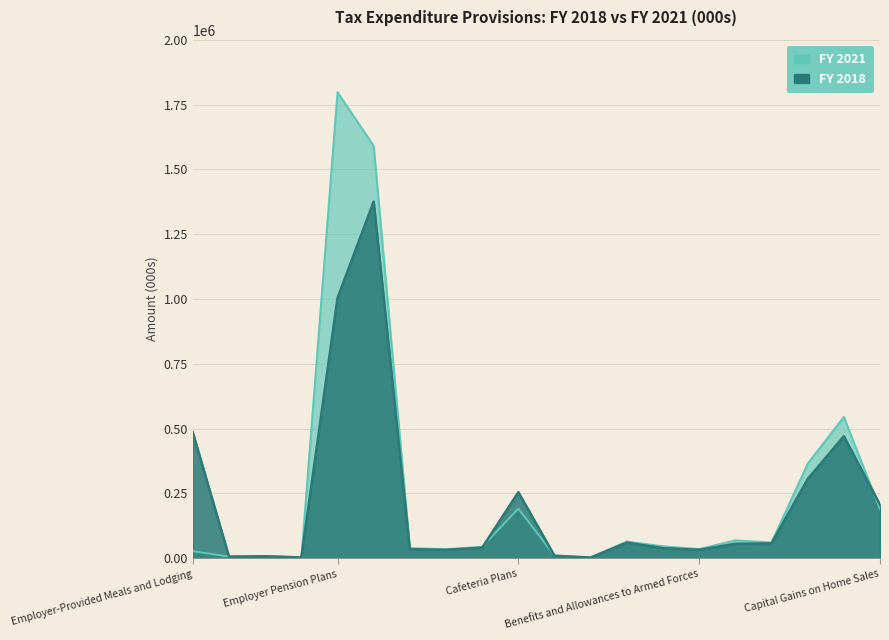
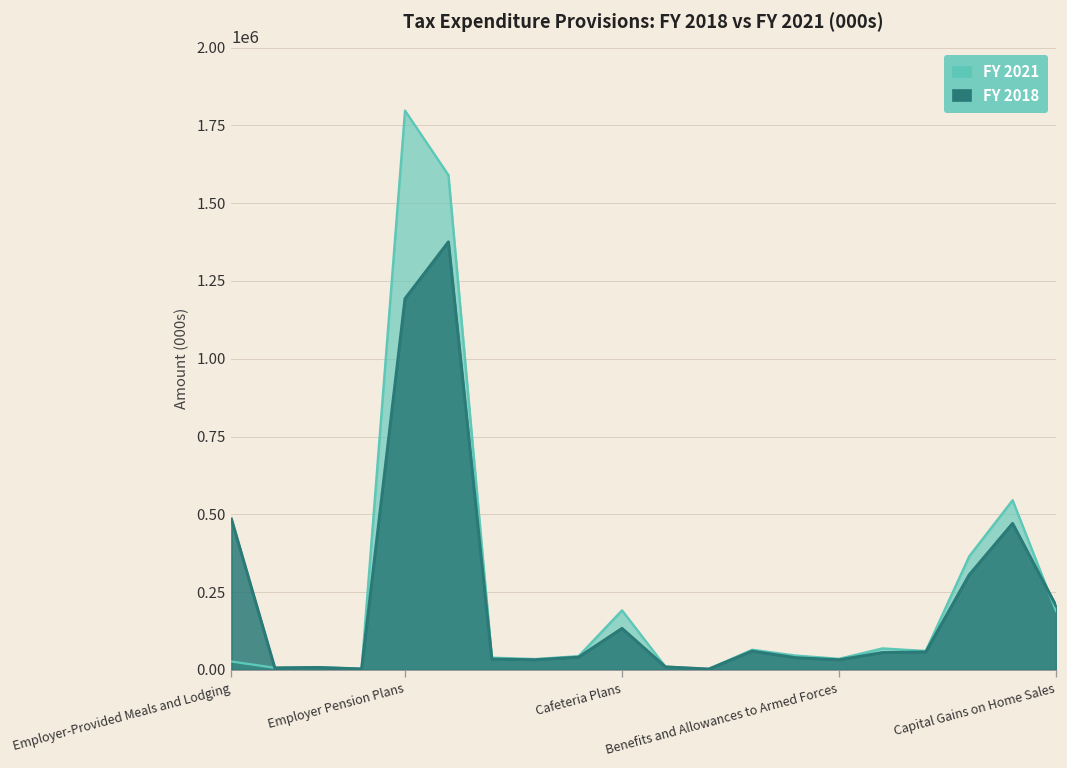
  {
    "FY 2021": {
      "Employer-Provided Meals and Lodging": 30000,
      "Employer Pension Plans": 1800000,
      "Cafeteria Plans": 190000,
      "Capital Gains on Home Sales": 190000
    },
    "FY 2018": {
      "Employer-Provided Meals and Lodging": 480000,
-     "Employer Pension Plans": 1000000,
-     "Cafeteria Plans": 250000,
+     "Employer Pension Plans": 1190000,
+     "Cafeteria Plans": 130000,
      "Capital Gains on Home Sales": 210000
    }
  }
